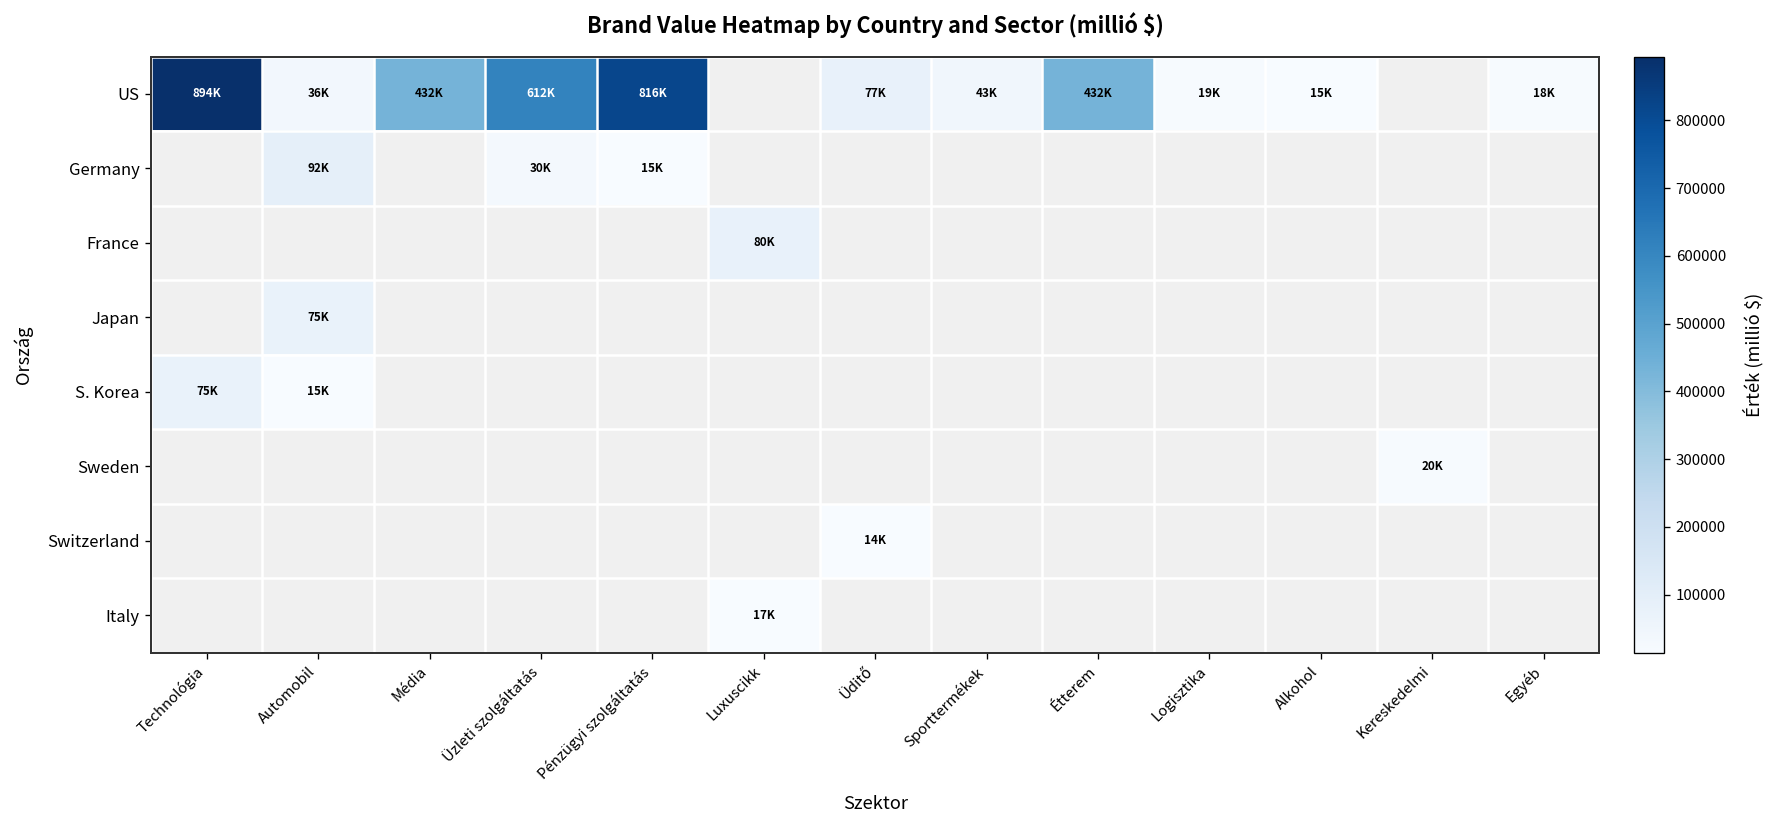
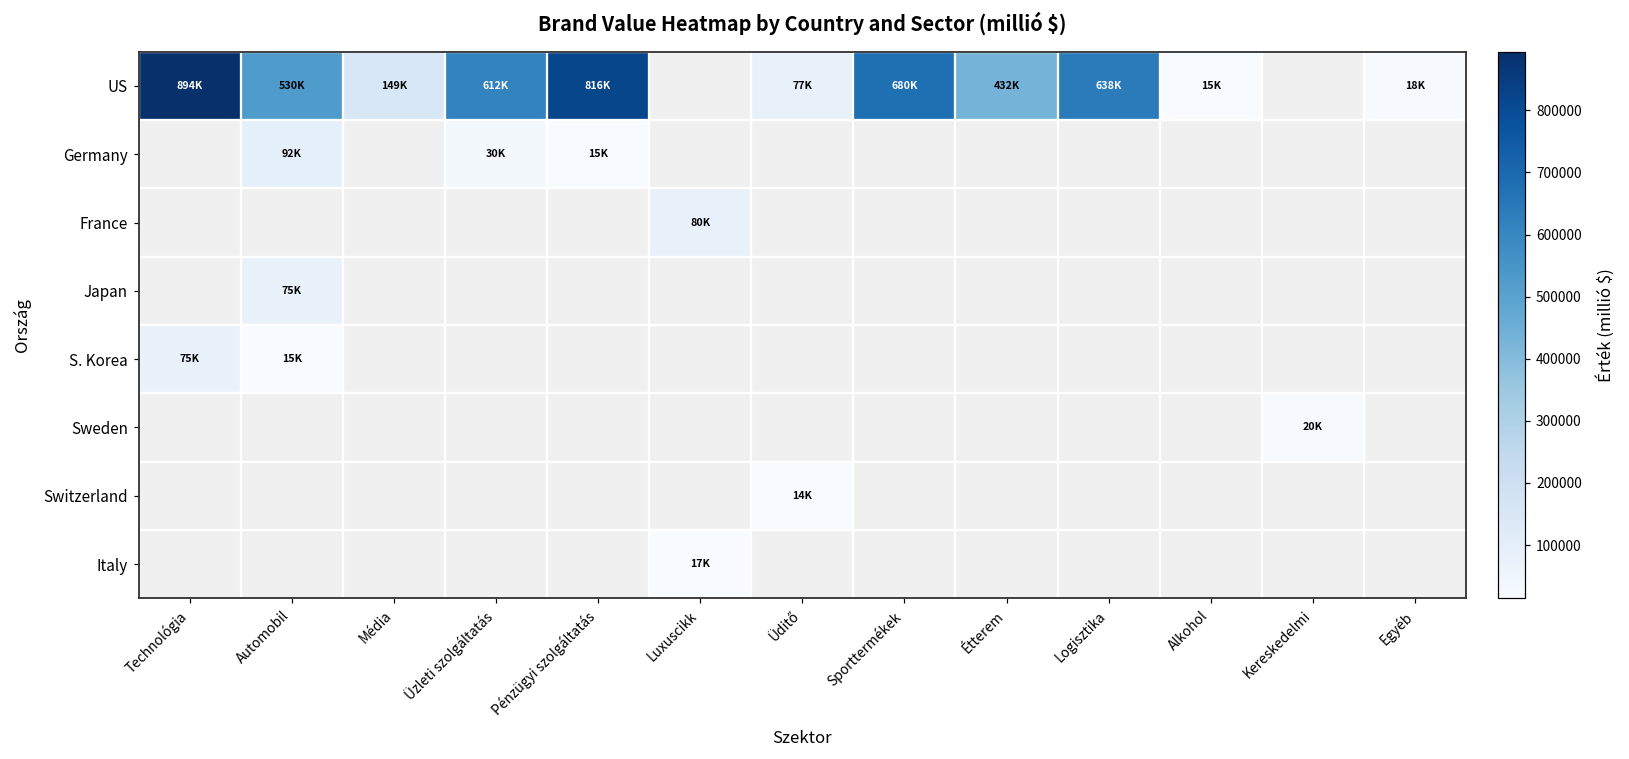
  {
    "US": {
      "Technológia": "894K",
-     "Automobil": "36K",
-     "Média": "432K",
+     "Automobil": "530K",
+     "Média": "149K",
      "Üzleti szolgáltatás": "612K",
      "Pénzügyi szolgáltatás": "816K",
      "Üditő": "77K",
-     "Sporttermékek": "43K",
+     "Sporttermékek": "680K",
      "Étterem": "432K",
-     "Logisztika": "19K",
+     "Logisztika": "638K",
      "Alkohol": "15K",
      "Egyéb": "18K"
    },
    "Germany": {
      "Automobil": "92K",
      "Üzleti szolgáltatás": "30K",
      "Pénzügyi szolgáltatás": "15K"
    },
    "France": {
      "Luxuscikk": "80K"
    },
    "Japan": {
      "Automobil": "75K"
    },
    "S. Korea": {
      "Technológia": "75K",
      "Automobil": "15K"
    },
    "Sweden": {
      "Kereskedelmi": "20K"
    },
    "Switzerland": {
      "Üditő": "14K"
    },
    "Italy": {
      "Luxuscikk": "17K"
    }
  }
